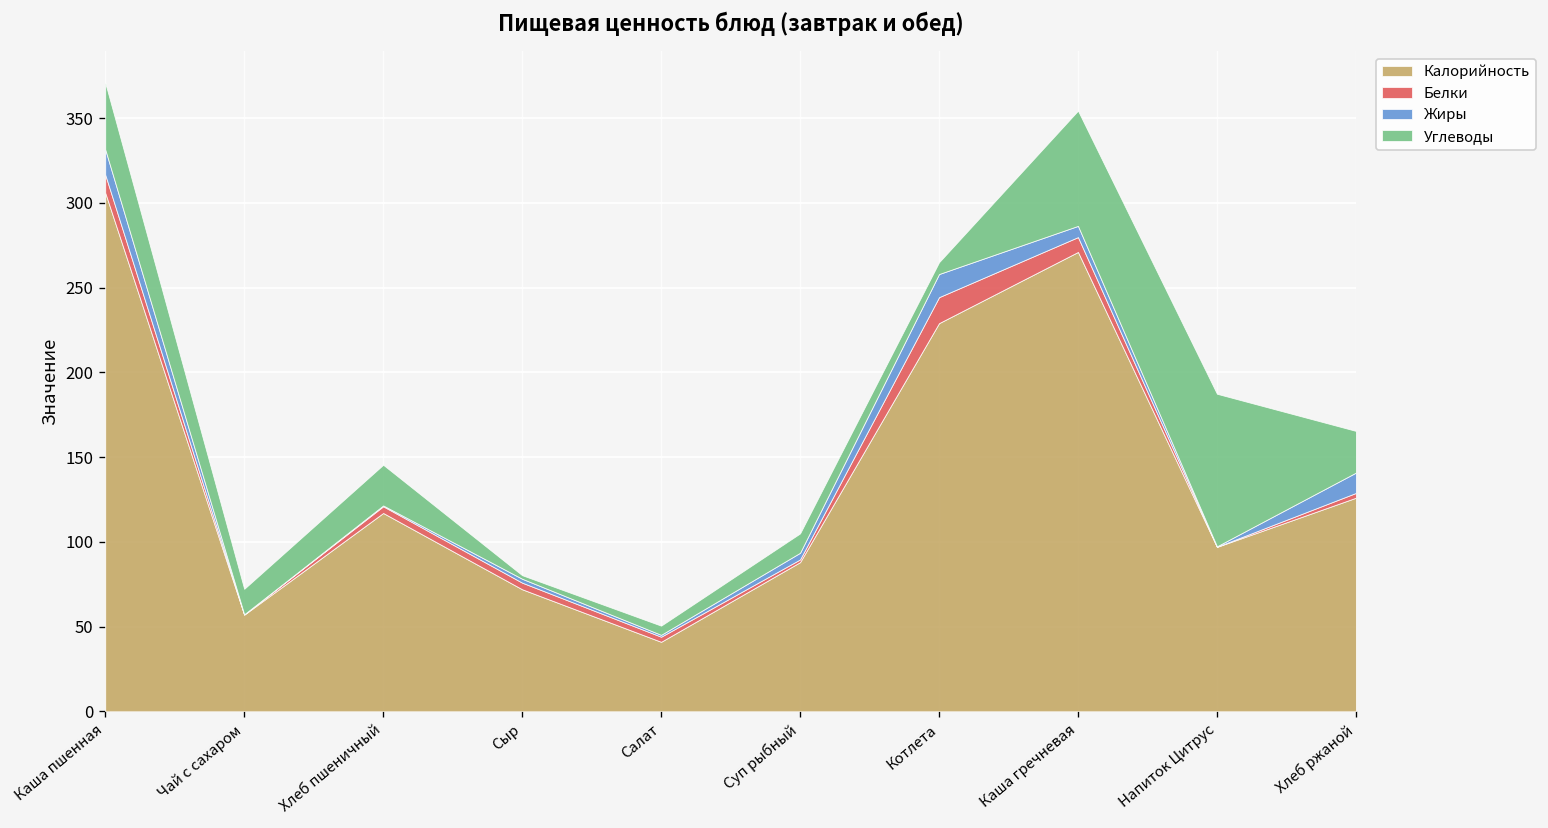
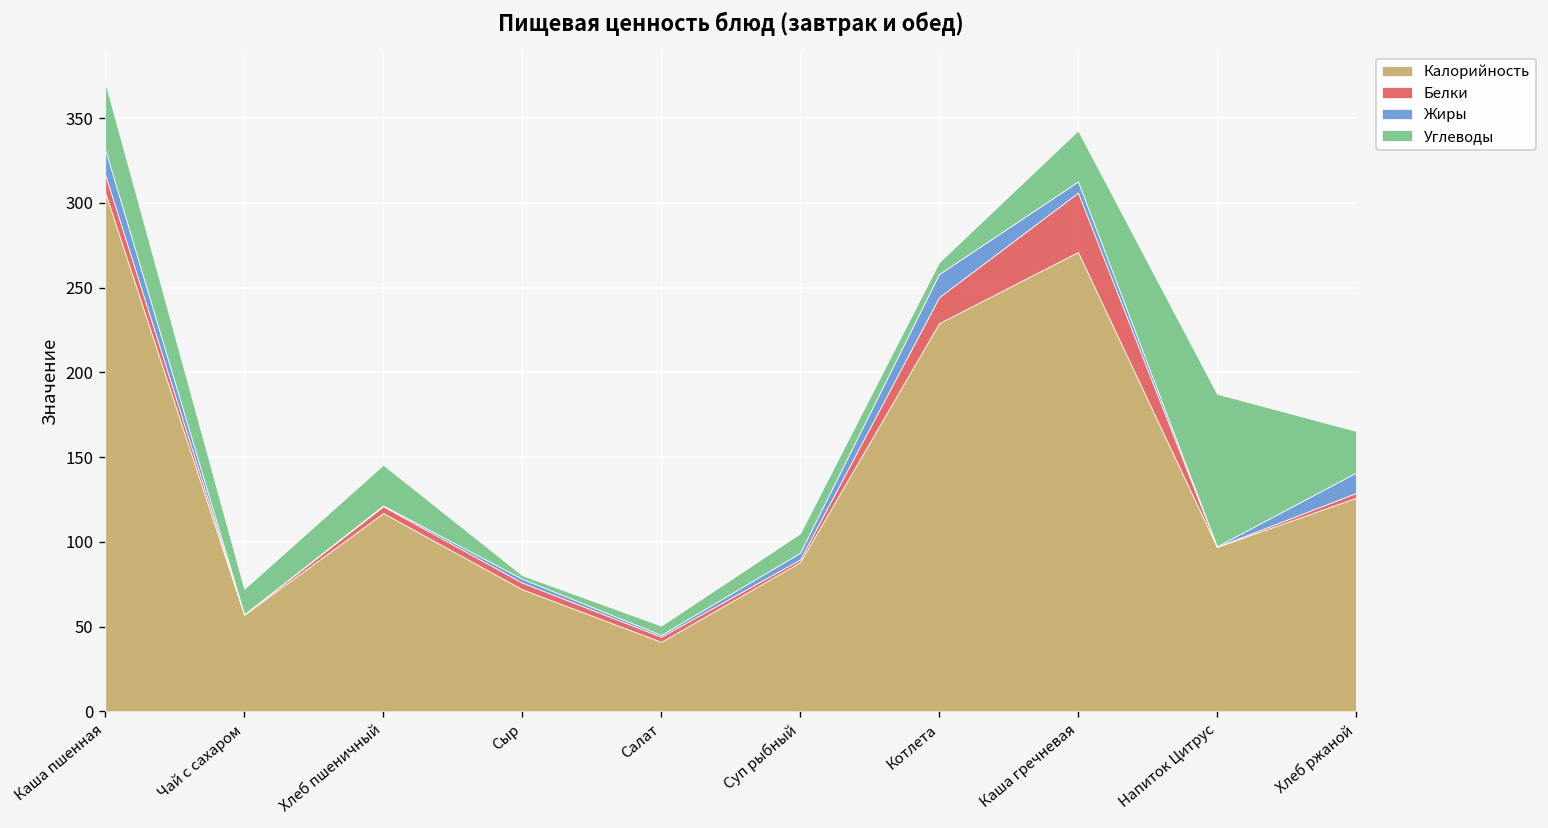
  {
    "Калорийность": {
      "Каша пшенная": 306,
      "Хлеб пшеничный": 117,
      "Сыр": 72,
      "Салат": 41,
      "Котлета": 229,
      "Каша гречневая": 271,
      "Хлеб ржаной": 126
    },
    "Белки": {
      "Каша пшенная": 11,
      "Сыр": 4,
      "Котлета": 15,
-     "Каша гречневая": 9,
+     "Каша гречневая": 35,
      "Хлеб ржаной": 3
    },
    "Жиры": {
      "Каша пшенная": 15,
      "Сыр": 2,
      "Суп рыбный": 4,
      "Котлета": 14,
      "Каша гречневая": 7,
      "Хлеб ржаной": 12
    },
    "Углеводы": {
      "Каша пшенная": 39,
      "Чай с сахаром": 15,
      "Хлеб пшеничный": 24,
      "Сыр": 2,
      "Салат": 5,
      "Суп рыбный": 11,
      "Котлета": 7,
-     "Каша гречневая": 68,
+     "Каша гречневая": 30,
      "Напиток Цитрус": 90,
      "Хлеб ржаной": 25
    }
  }
